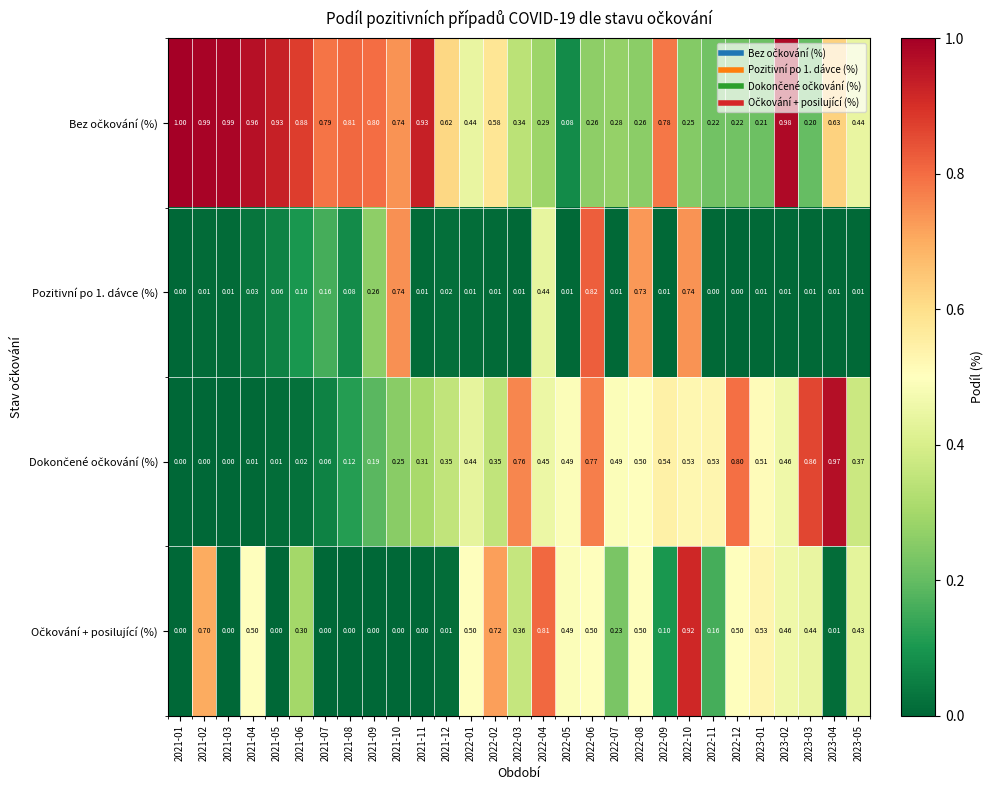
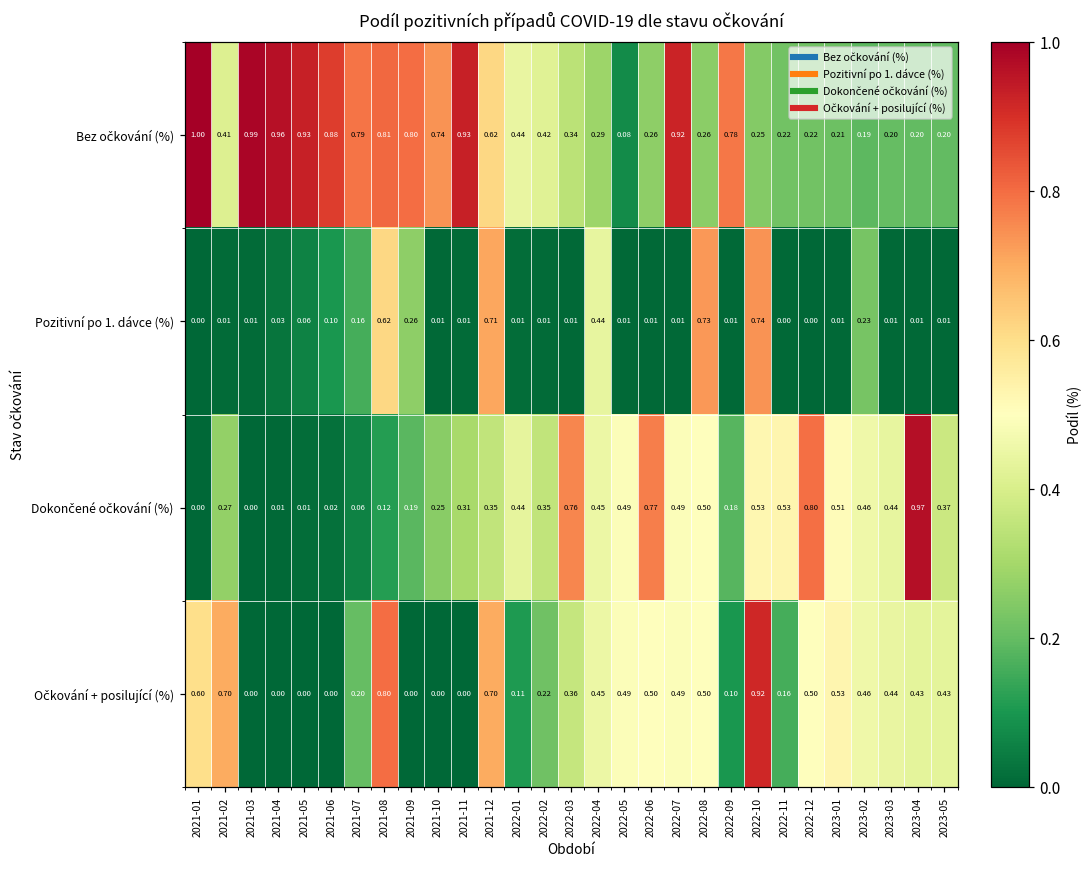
  {
    "Bez očkování (%)": {
      "2021-01": 1.00,
-     "2021-02": 0.99,
+     "2021-02": 0.41,
      "2021-03": 0.99,
      "2021-04": 0.96,
      "2021-05": 0.93,
      "2021-06": 0.88,
      "2021-07": 0.79,
      "2021-08": 0.81,
      "2021-09": 0.80,
      "2021-10": 0.74,
      "2021-11": 0.93,
      "2021-12": 0.62,
      "2022-01": 0.44,
-     "2022-02": 0.58,
+     "2022-02": 0.42,
      "2022-03": 0.34,
      "2022-04": 0.29,
      "2022-05": 0.08,
      "2022-06": 0.26,
-     "2022-07": 0.28,
+     "2022-07": 0.92,
      "2022-08": 0.26,
      "2022-09": 0.78,
      "2022-10": 0.25,
      "2022-11": 0.22,
      "2022-12": 0.22,
      "2023-01": 0.21,
-     "2023-02": 0.98,
+     "2023-02": 0.19,
      "2023-03": 0.20,
-     "2023-04": 0.63,
-     "2023-05": 0.44
+     "2023-04": 0.20,
+     "2023-05": 0.20
    },
    "Pozitivní po 1. dávce (%)": {
      "2021-01": 0.00,
      "2021-02": 0.01,
      "2021-03": 0.01,
      "2021-04": 0.03,
      "2021-05": 0.06,
      "2021-06": 0.10,
      "2021-07": 0.16,
-     "2021-08": 0.08,
+     "2021-08": 0.62,
      "2021-09": 0.26,
-     "2021-10": 0.74,
+     "2021-10": 0.01,
      "2021-11": 0.01,
-     "2021-12": 0.02,
+     "2021-12": 0.71,
      "2022-01": 0.01,
      "2022-02": 0.01,
      "2022-03": 0.01,
      "2022-04": 0.44,
      "2022-05": 0.01,
-     "2022-06": 0.82,
+     "2022-06": 0.01,
      "2022-07": 0.01,
      "2022-08": 0.73,
      "2022-09": 0.01,
      "2022-10": 0.74,
      "2022-11": 0.00,
      "2022-12": 0.00,
      "2023-01": 0.01,
-     "2023-02": 0.01,
+     "2023-02": 0.23,
      "2023-03": 0.01,
      "2023-04": 0.01,
      "2023-05": 0.01
    },
    "Dokončené očkování (%)": {
      "2021-01": 0.00,
-     "2021-02": 0.00,
+     "2021-02": 0.27,
      "2021-03": 0.00,
      "2021-04": 0.01,
      "2021-05": 0.01,
      "2021-06": 0.02,
      "2021-07": 0.06,
      "2021-08": 0.12,
      "2021-09": 0.19,
      "2021-10": 0.25,
      "2021-11": 0.31,
      "2021-12": 0.35,
      "2022-01": 0.44,
      "2022-02": 0.35,
      "2022-03": 0.76,
      "2022-04": 0.45,
      "2022-05": 0.49,
      "2022-06": 0.77,
      "2022-07": 0.49,
      "2022-08": 0.50,
-     "2022-09": 0.54,
+     "2022-09": 0.18,
      "2022-10": 0.53,
      "2022-11": 0.53,
      "2022-12": 0.80,
      "2023-01": 0.51,
      "2023-02": 0.46,
-     "2023-03": 0.86,
+     "2023-03": 0.44,
      "2023-04": 0.97,
      "2023-05": 0.37
    },
    "Očkování + posilující (%)": {
-     "2021-01": 0.00,
+     "2021-01": 0.60,
      "2021-02": 0.70,
      "2021-03": 0.00,
-     "2021-04": 0.50,
+     "2021-04": 0.00,
      "2021-05": 0.00,
-     "2021-06": 0.30,
-     "2021-07": 0.00,
-     "2021-08": 0.00,
+     "2021-06": 0.00,
+     "2021-07": 0.20,
+     "2021-08": 0.80,
      "2021-09": 0.00,
      "2021-10": 0.00,
      "2021-11": 0.00,
-     "2021-12": 0.01,
-     "2022-01": 0.50,
-     "2022-02": 0.72,
+     "2021-12": 0.70,
+     "2022-01": 0.11,
+     "2022-02": 0.22,
      "2022-03": 0.36,
-     "2022-04": 0.81,
+     "2022-04": 0.45,
      "2022-05": 0.49,
      "2022-06": 0.50,
-     "2022-07": 0.23,
+     "2022-07": 0.49,
      "2022-08": 0.50,
      "2022-09": 0.10,
      "2022-10": 0.92,
      "2022-11": 0.16,
      "2022-12": 0.50,
      "2023-01": 0.53,
      "2023-02": 0.46,
      "2023-03": 0.44,
-     "2023-04": 0.01,
+     "2023-04": 0.43,
      "2023-05": 0.43
    }
  }
